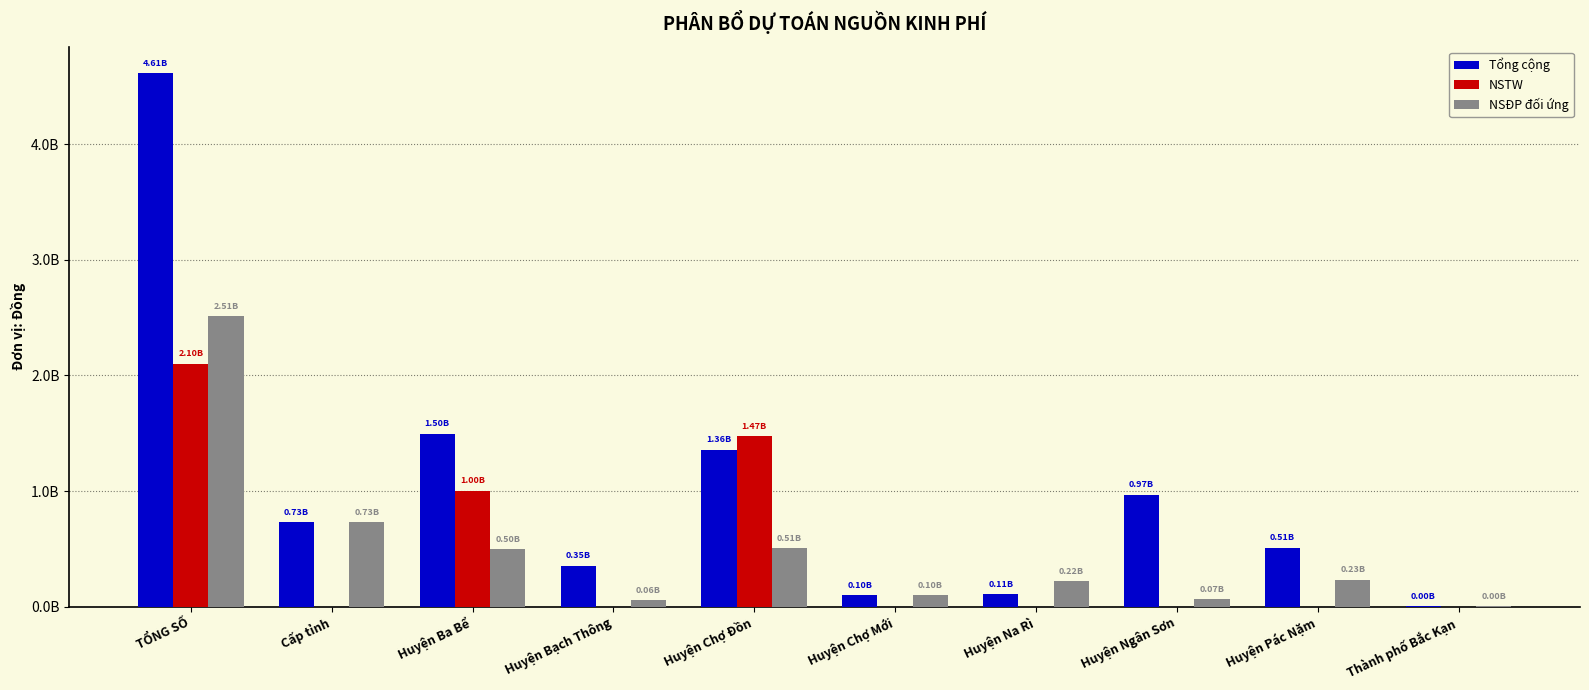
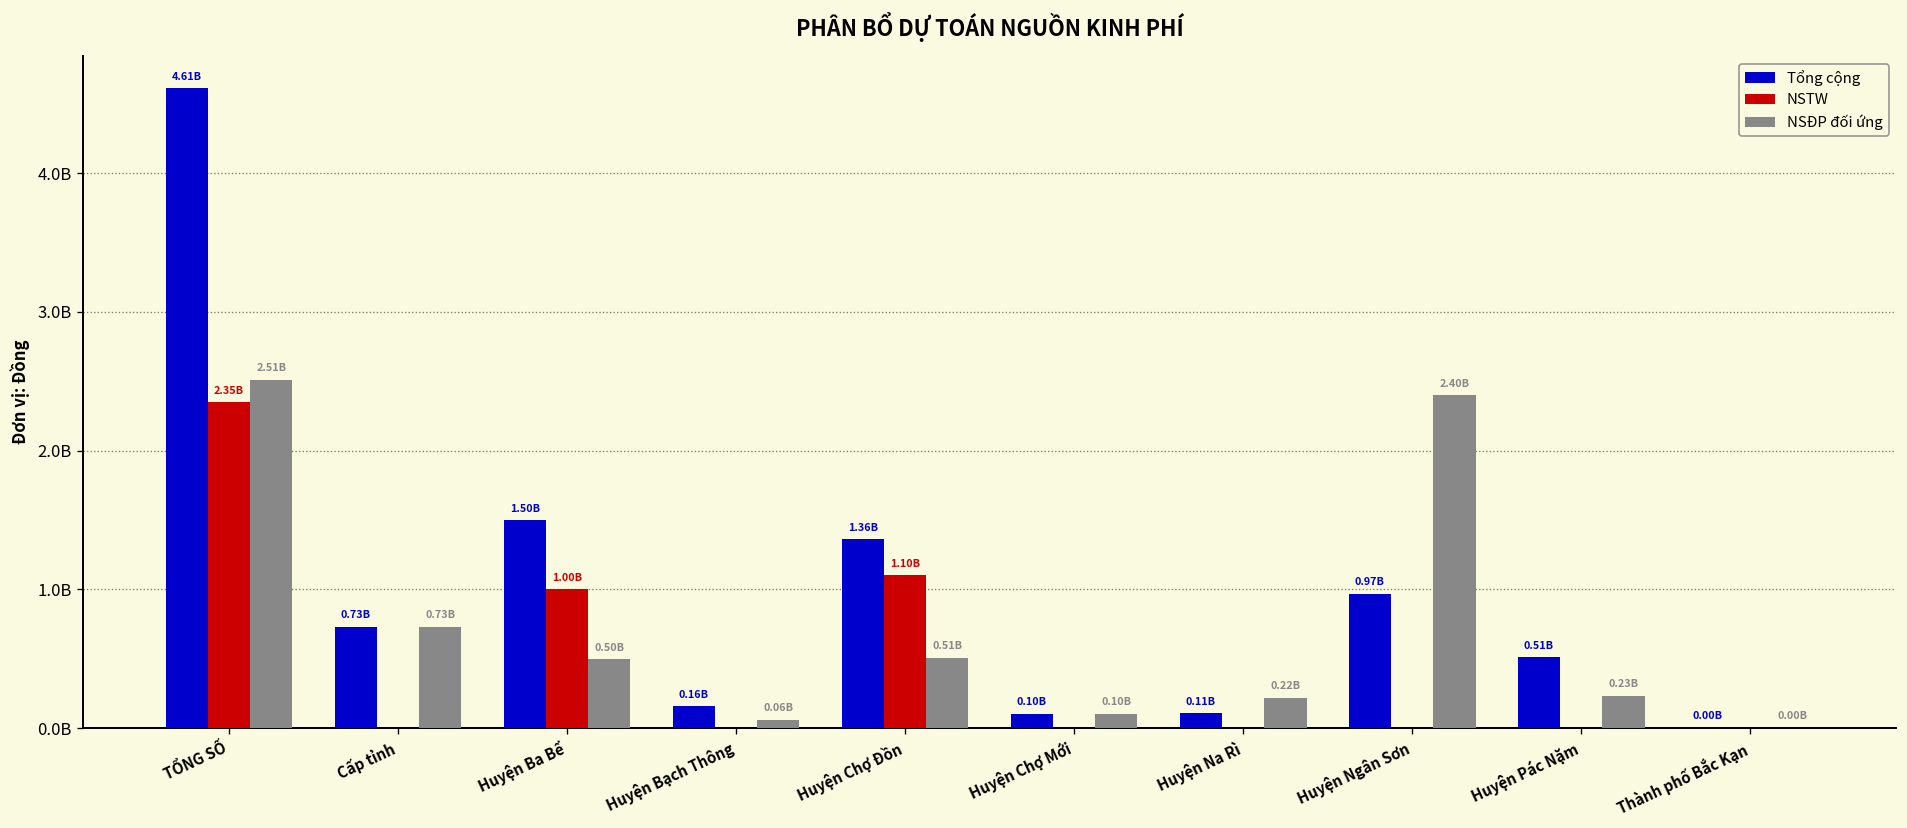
  {
    "Tổng cộng": {
      "TỔNG SỐ": "4.61B",
      "Cấp tỉnh": "0.73B",
      "Huyện Ba Bể": "1.50B",
-     "Huyện Bạch Thông": "0.35B",
+     "Huyện Bạch Thông": "0.16B",
      "Huyện Chợ Đồn": "1.36B",
      "Huyện Chợ Mới": "0.10B",
      "Huyện Na Rì": "0.11B",
      "Huyện Ngân Sơn": "0.97B",
      "Huyện Pác Nặm": "0.51B"
    },
    "NSTW": {
-     "TỔNG SỐ": "2.10B",
+     "TỔNG SỐ": "2.35B",
      "Huyện Ba Bể": "1.00B",
-     "Huyện Chợ Đồn": "1.47B",
+     "Huyện Chợ Đồn": "1.10B",
      "Thành phố Bắc Kạn": "0.00B"
    },
    "NSĐP đối ứng": {
      "TỔNG SỐ": "2.51B",
      "Cấp tỉnh": "0.73B",
      "Huyện Ba Bể": "0.50B",
      "Huyện Bạch Thông": "0.06B",
      "Huyện Chợ Đồn": "0.51B",
      "Huyện Chợ Mới": "0.10B",
      "Huyện Na Rì": "0.22B",
-     "Huyện Ngân Sơn": "0.07B",
+     "Huyện Ngân Sơn": "2.40B",
      "Huyện Pác Nặm": "0.23B"
    }
  }
